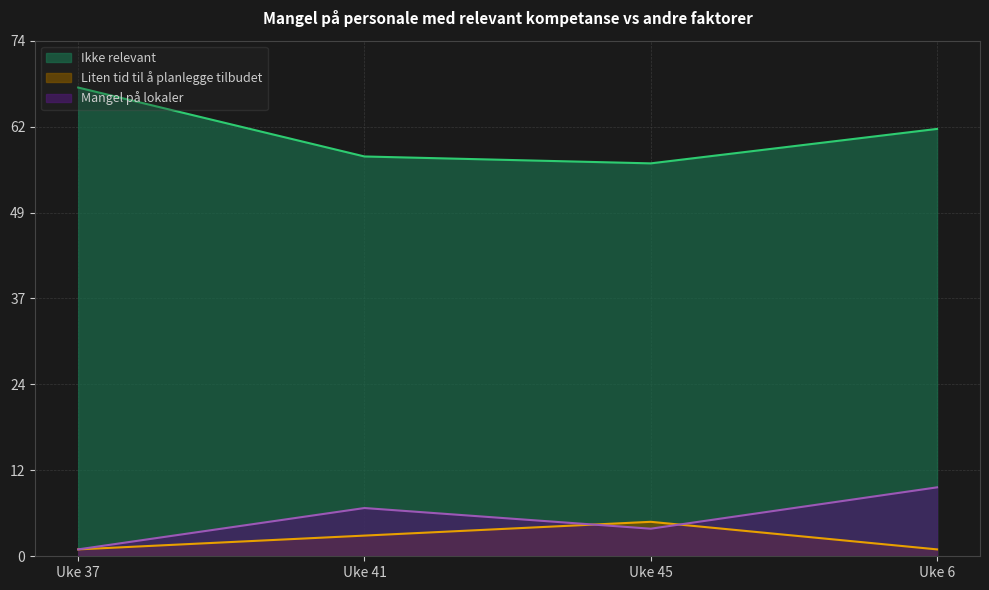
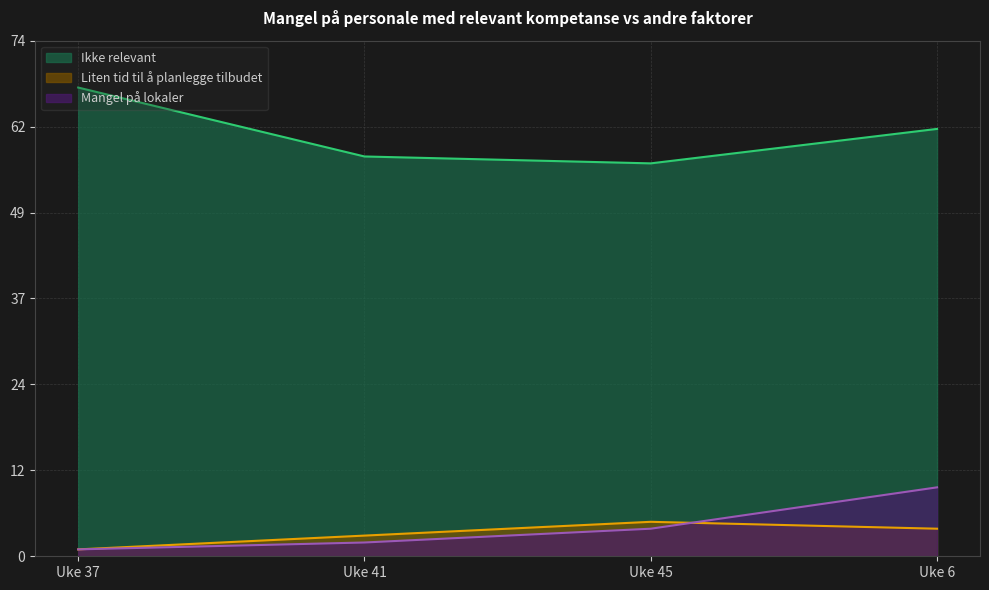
  {
    "Ikke relevant": {
      "Uke 41": 58,
      "Uke 45": 57,
      "Uke 6": 62
    },
    "Liten tid til å planlegge tilbudet": {
      "Uke 41": 3,
      "Uke 45": 5,
-     "Uke 6": 1
+     "Uke 6": 4
    },
    "Mangel på lokaler": {
-     "Uke 41": 7,
+     "Uke 41": 2,
      "Uke 45": 4,
      "Uke 6": 10
    }
  }
